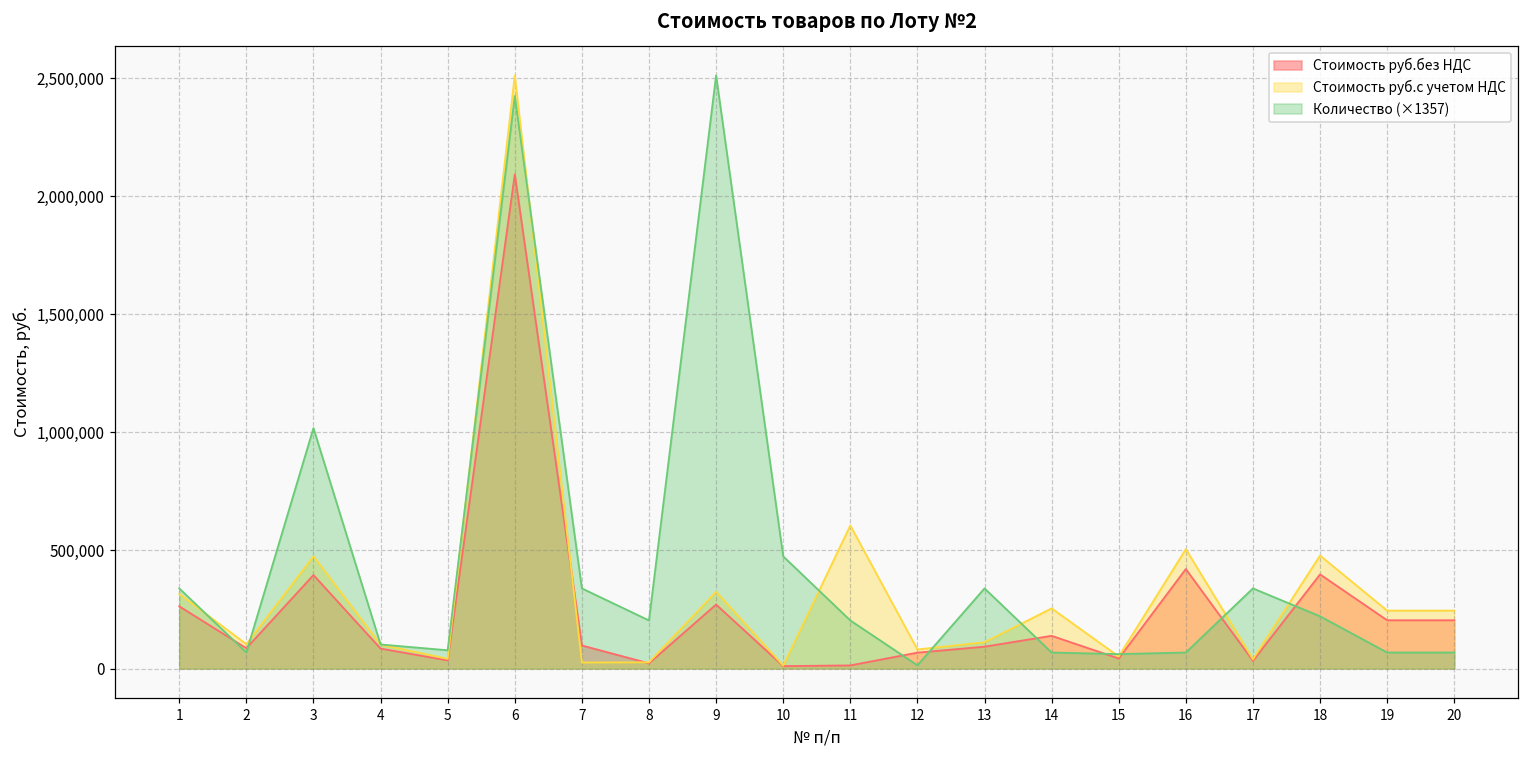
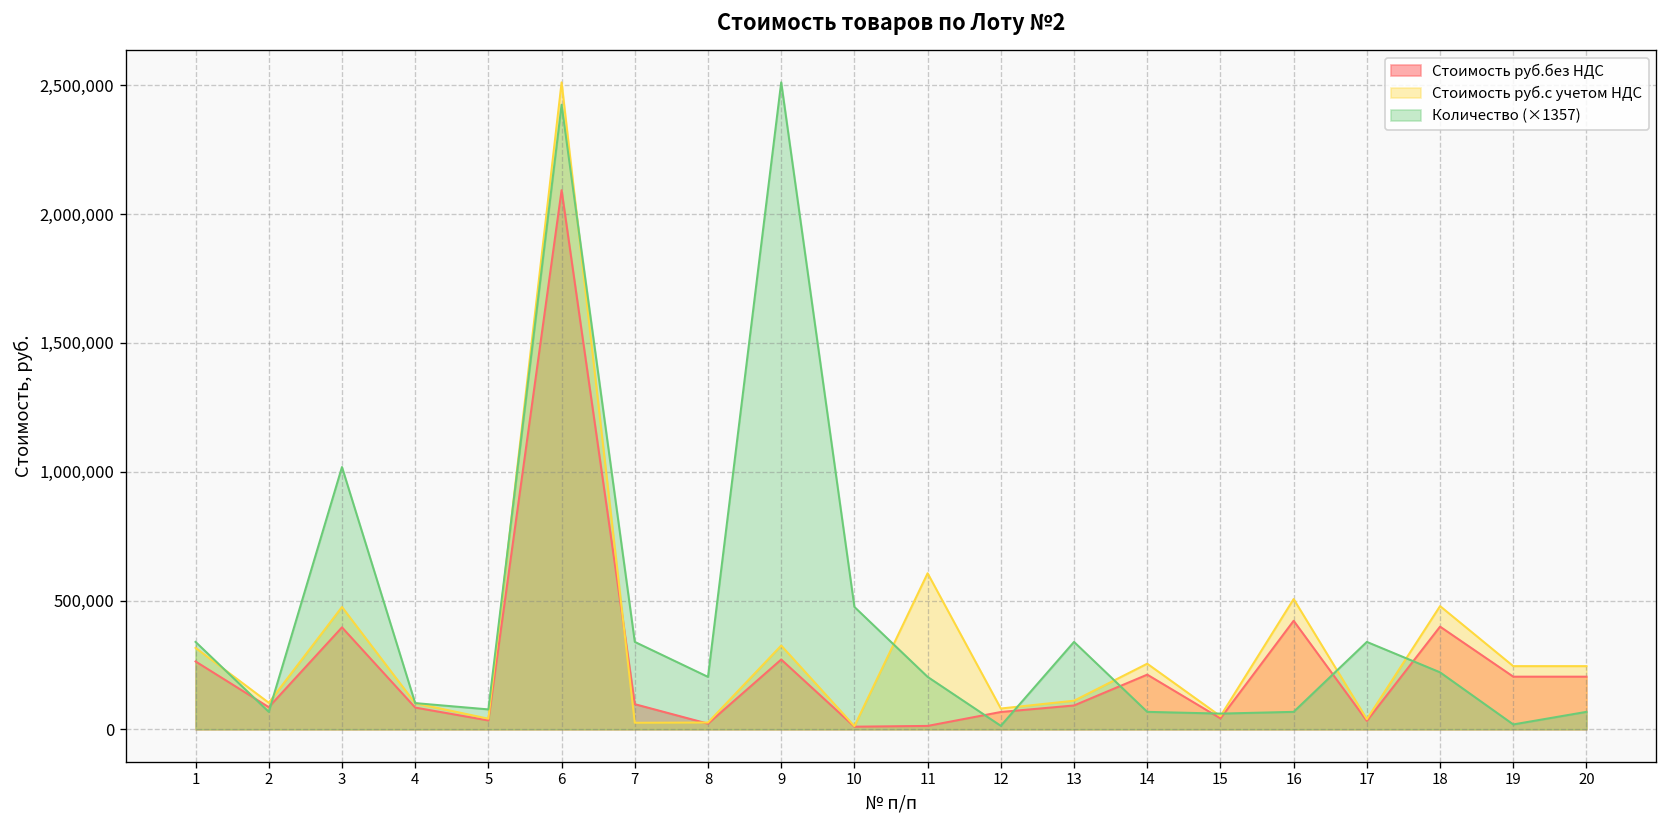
  {
    "Стоимость руб.без НДС": {
      "1": "260,000",
      "2": "90,000",
      "3": "400,000",
      "4": "80,000",
      "6": "2,090,000",
      "7": "100,000",
      "9": "270,000",
      "11": "10,000",
      "12": "70,000",
      "13": "90,000",
-     "14": "140,000",
+     "14": "210,000",
      "16": "420,000",
      "18": "400,000",
      "19": "200,000",
      "20": "200,000"
    },
    "Стоимость руб.с учетом НДС": {
      "1": "320,000",
      "2": "100,000",
      "3": "480,000",
      "6": "2,510,000",
      "7": "30,000",
      "9": "330,000",
      "11": "610,000",
      "12": "80,000",
      "13": "110,000",
      "14": "250,000",
      "16": "510,000",
      "18": "480,000",
      "19": "250,000",
      "20": "250,000"
    },
    "Количество (×1357)": {
      "1": "340,000",
      "2": "70,000",
      "3": "1,020,000",
      "5": "80,000",
      "6": "2,420,000",
      "7": "340,000",
      "8": "200,000",
      "9": "2,510,000",
      "10": "480,000",
      "11": "200,000",
      "12": "10,000",
      "13": "340,000",
      "14": "70,000",
      "16": "70,000",
      "17": "340,000",
      "18": "220,000",
-     "19": "70,000",
+     "19": "20,000",
      "20": "70,000"
    }
  }
